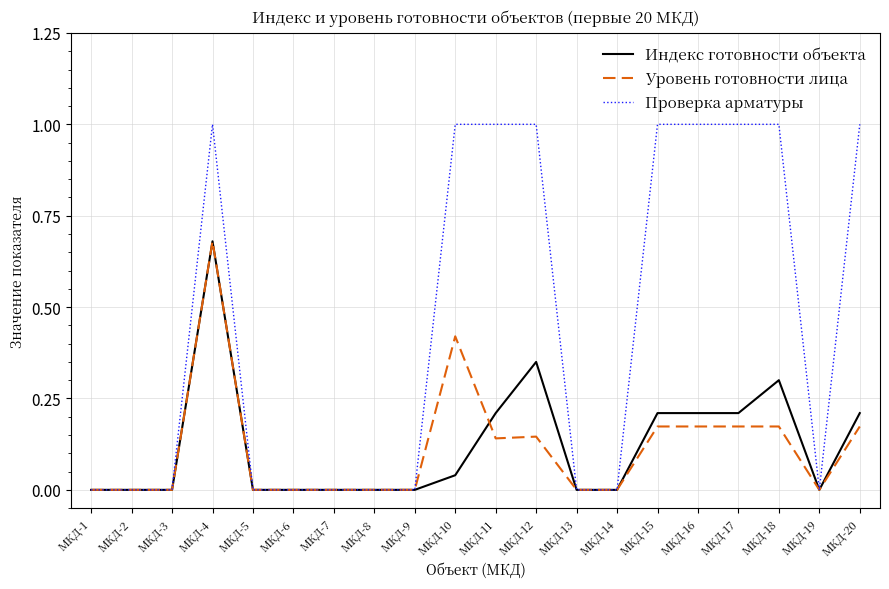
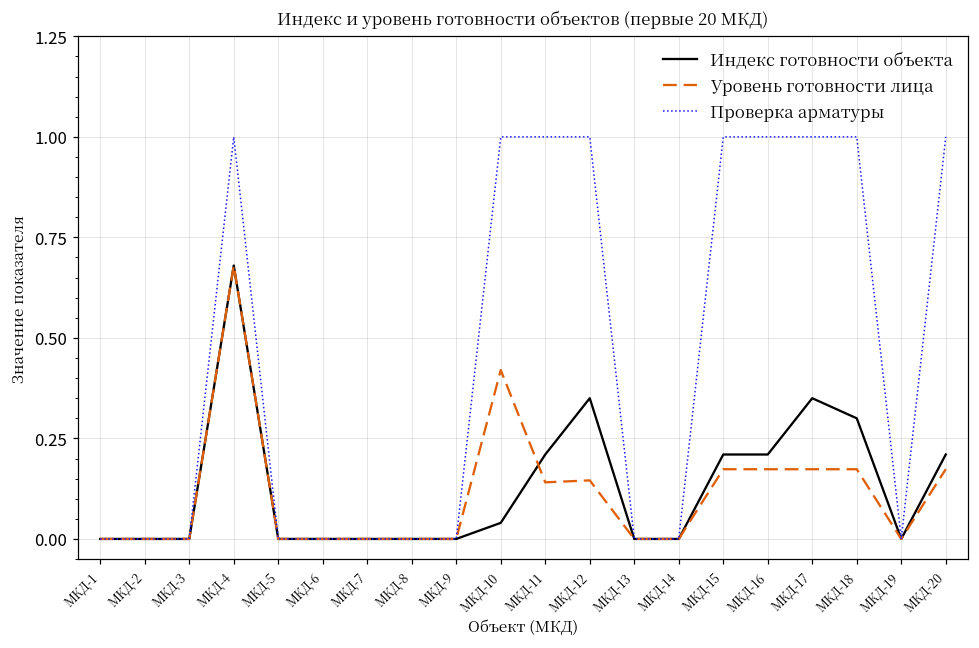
  {
    "Индекс готовности объекта": {
      "МКД-10": 0.04,
      "МКД-11": 0.21,
      "МКД-12": 0.35,
      "МКД-15": 0.21,
      "МКД-16": 0.21,
-     "МКД-17": 0.21,
+     "МКД-17": 0.35,
      "МКД-18": 0.30,
      "МКД-20": 0.21
    },
    "Уровень готовности лица": {
      "МКД-10": 0.42,
      "МКД-11": 0.14,
      "МКД-12": 0.15,
      "МКД-15": 0.17,
      "МКД-16": 0.17,
      "МКД-17": 0.17,
      "МКД-18": 0.17,
      "МКД-20": 0.17
    },
    "Проверка арматуры": {
      "МКД-4": 1.00,
      "МКД-10": 1.00,
      "МКД-11": 1.00,
      "МКД-12": 1.00,
      "МКД-15": 1.00,
      "МКД-16": 1.00,
      "МКД-17": 1.00,
      "МКД-18": 1.00,
      "МКД-20": 1.00
    }
  }
